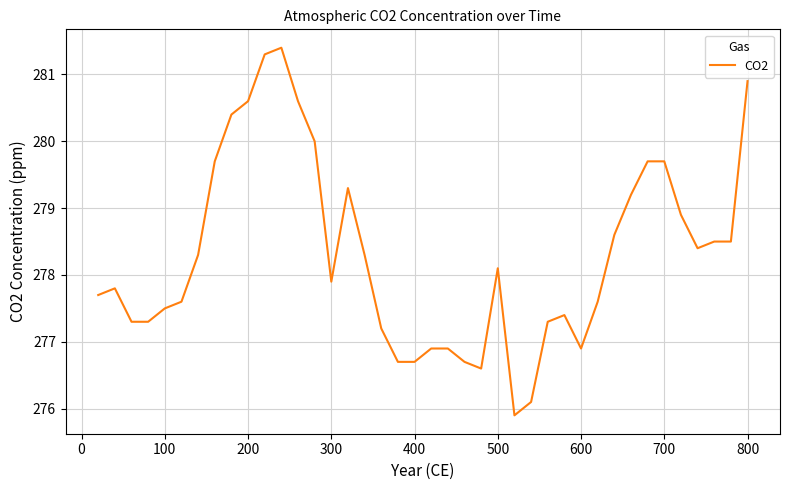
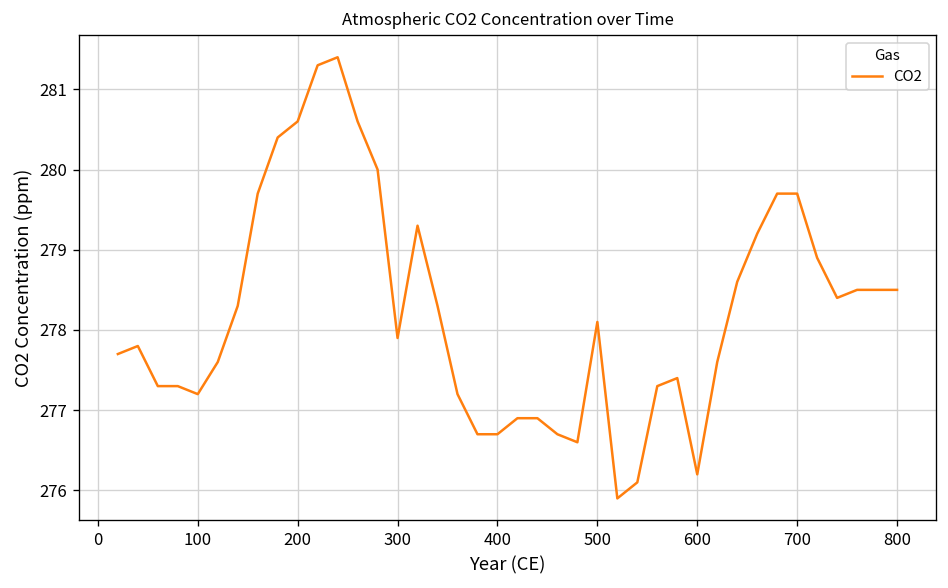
  {
-   "100": 277.5,
+   "100": 277.2,
    "200": 280.6,
    "300": 277.9,
    "400": 276.7,
    "500": 278.1,
-   "600": 276.9,
+   "600": 276.2,
    "700": 279.7,
-   "800": 280.9
+   "800": 278.5
  }
